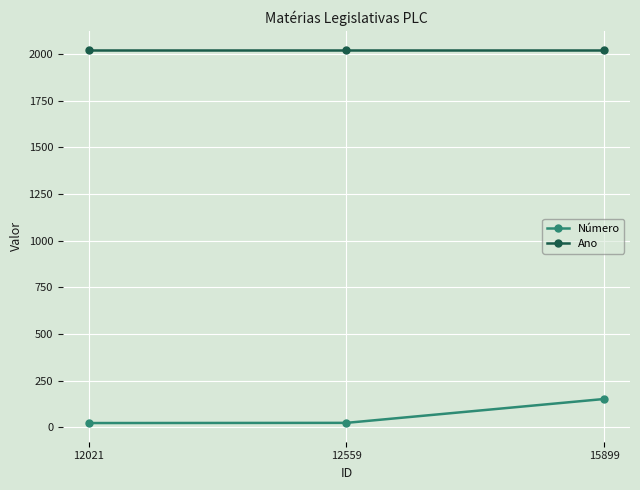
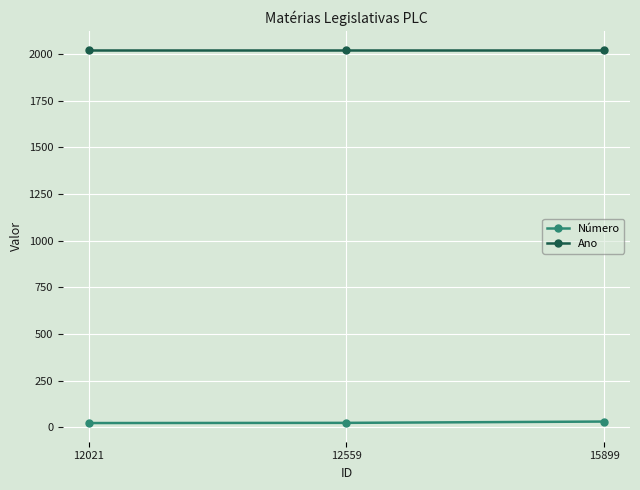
  {
    "Número": {
      "12021": 20,
      "12559": 20,
-     "15899": 150
+     "15899": 30
    },
    "Ano": {
      "12021": 2020,
      "12559": 2020,
      "15899": 2020
    }
  }
